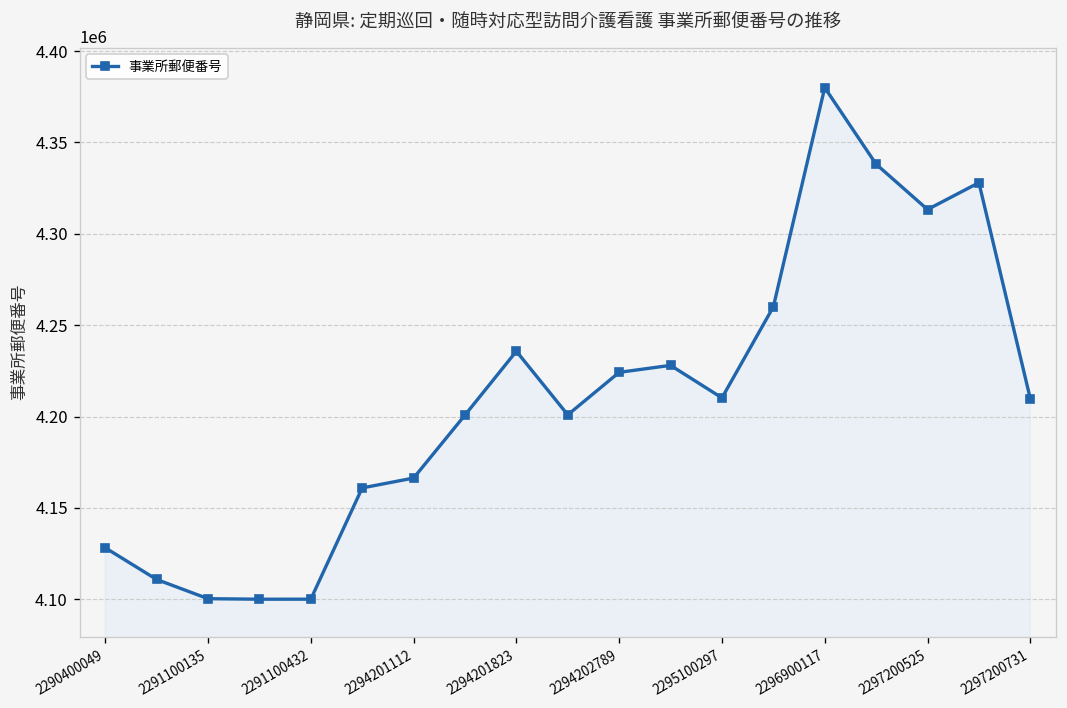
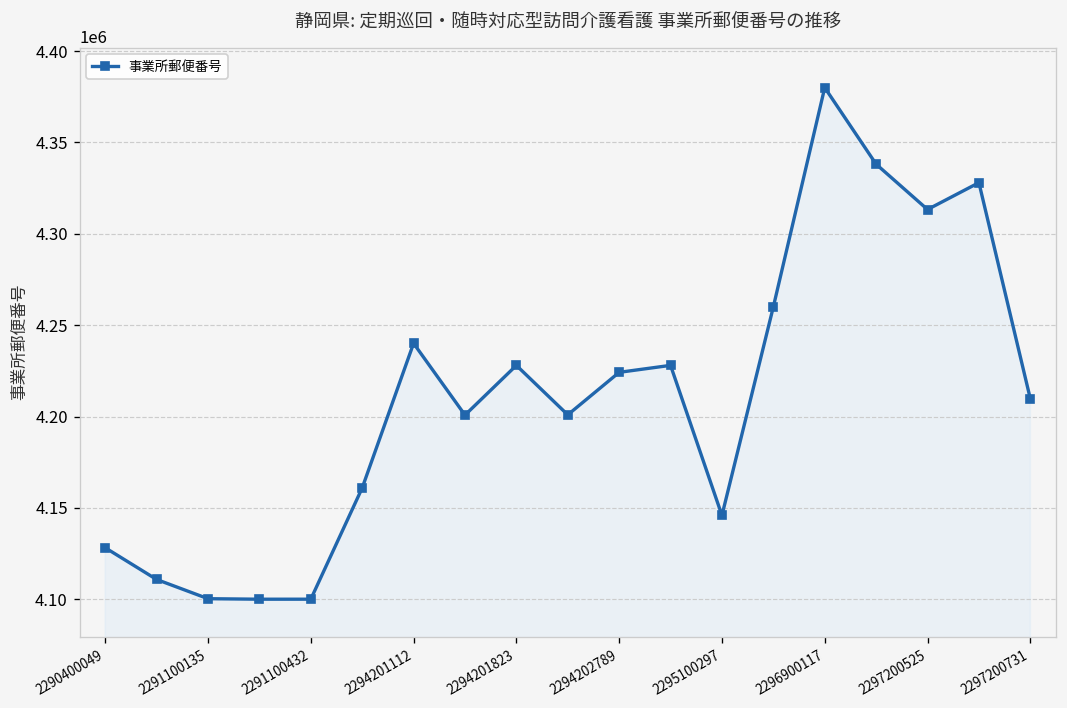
  {
    "2290400049": 4128000,
    "2291100135": 4100000,
    "2291100432": 4100000,
-   "2294201112": 4166000,
-   "2294201823": 4236000,
+   "2294201112": 4240000,
+   "2294201823": 4228000,
    "2294202789": 4224000,
-   "2295100297": 4210000,
+   "2295100297": 4146000,
    "2296900117": 4380000,
    "2297200525": 4313000,
    "2297200731": 4210000
  }
